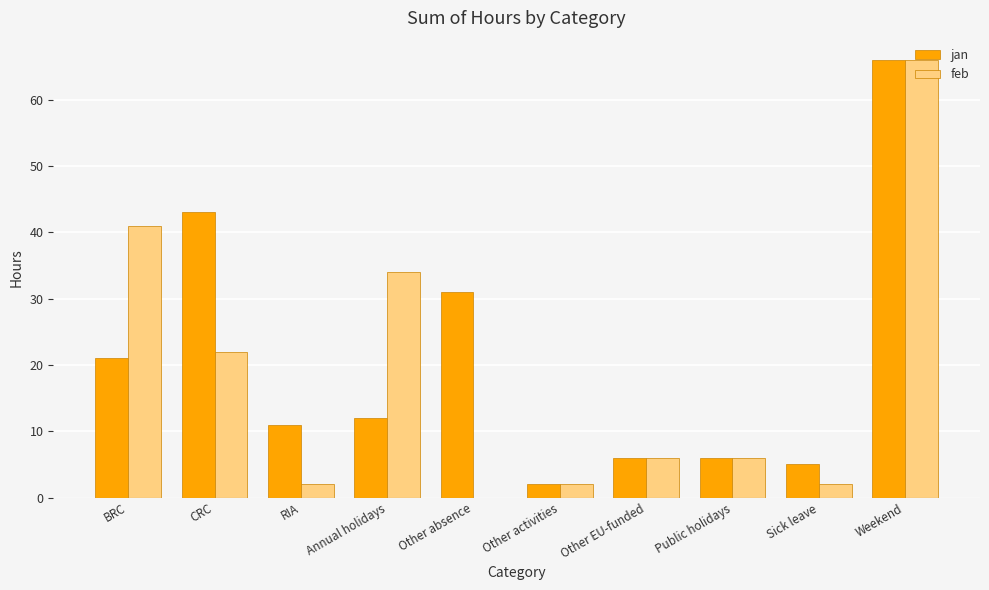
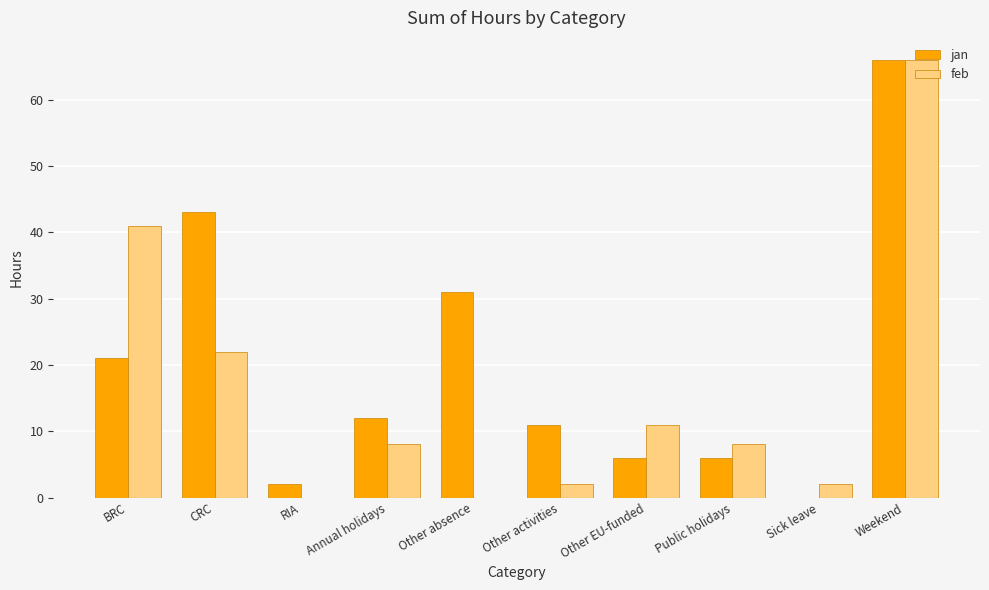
  {
    "jan": {
      "BRC": 21,
      "CRC": 43,
-     "RIA": 11,
+     "RIA": 2,
      "Annual holidays": 12,
      "Other absence": 31,
-     "Other activities": 2,
+     "Other activities": 11,
      "Other EU-funded": 6,
      "Public holidays": 6,
-     "Sick leave": 5,
+     "Sick leave": 0,
      "Weekend": 66
    },
    "feb": {
      "BRC": 41,
      "CRC": 22,
-     "RIA": 2,
-     "Annual holidays": 34,
+     "RIA": 0,
+     "Annual holidays": 8,
      "Other absence": 0,
      "Other activities": 2,
-     "Other EU-funded": 6,
-     "Public holidays": 6,
+     "Other EU-funded": 11,
+     "Public holidays": 8,
      "Sick leave": 2,
      "Weekend": 66
    }
  }
